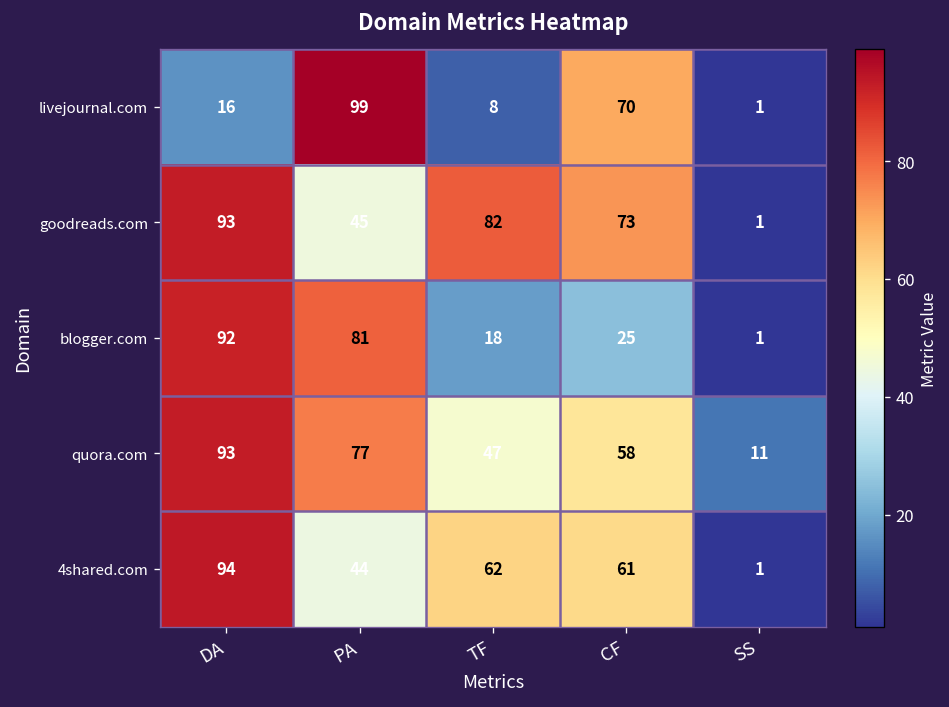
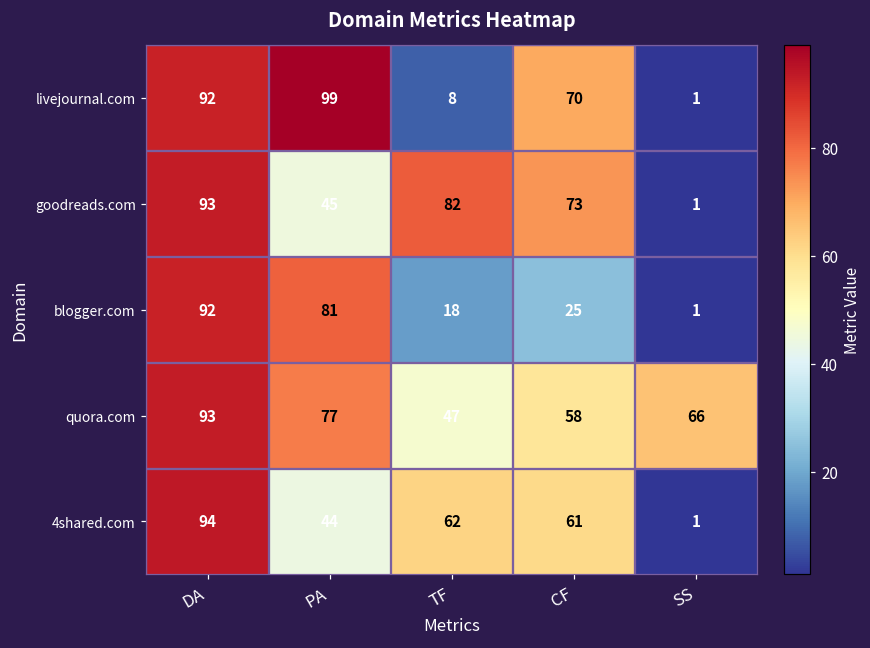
  {
    "livejournal.com": {
-     "DA": 16,
+     "DA": 92,
      "PA": 99,
      "TF": 8,
      "CF": 70,
      "SS": 1
    },
    "goodreads.com": {
      "DA": 93,
      "TF": 82,
      "CF": 73,
      "SS": 1
    },
    "blogger.com": {
      "DA": 92,
      "PA": 81,
      "TF": 18,
      "CF": 25,
      "SS": 1
    },
    "quora.com": {
      "DA": 93,
      "PA": 77,
      "TF": 47,
      "CF": 58,
-     "SS": 11
+     "SS": 66
    },
    "4shared.com": {
      "DA": 94,
      "TF": 62,
      "CF": 61,
      "SS": 1
    }
  }
